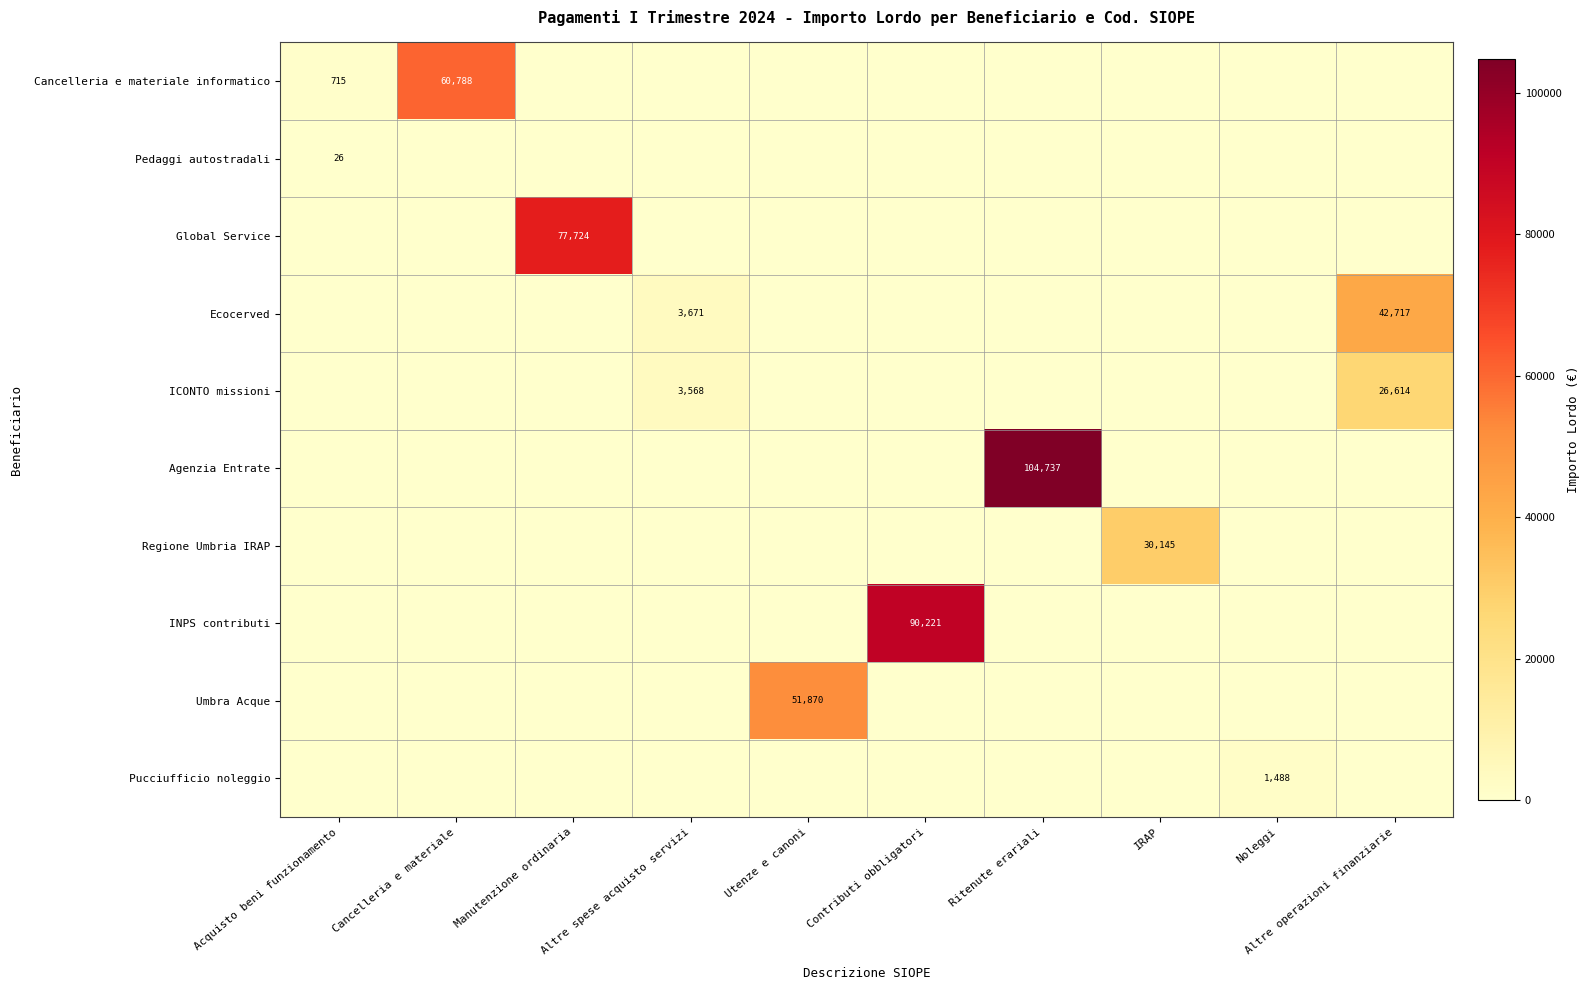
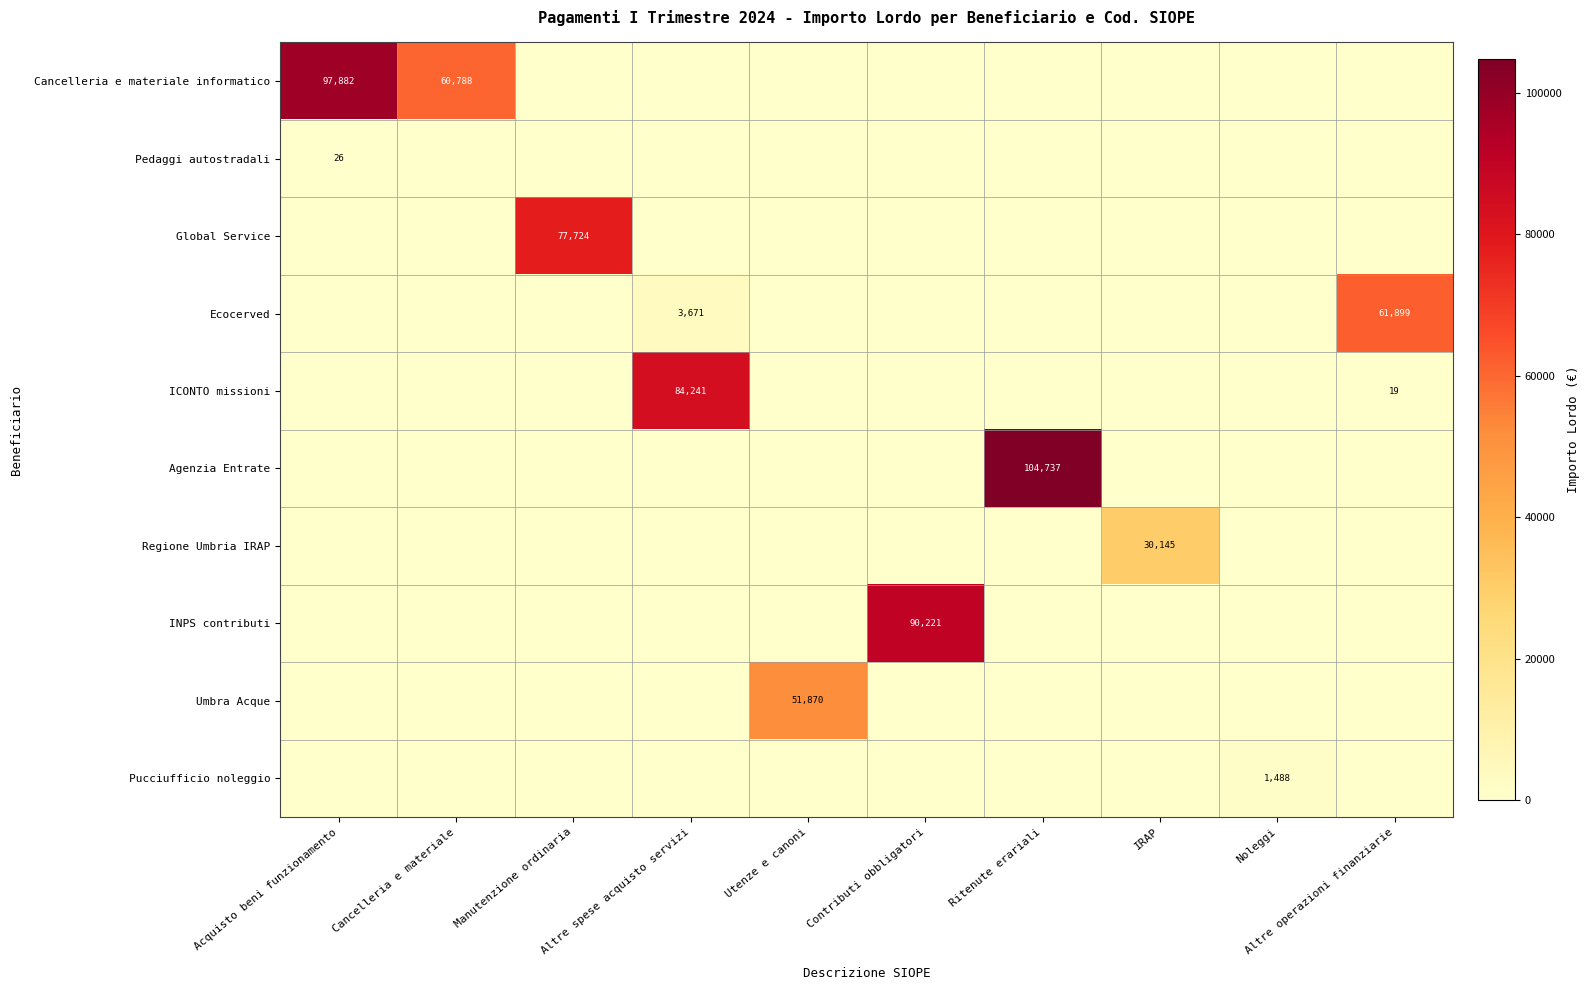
  {
    "Cancelleria e materiale informatico": {
-     "Acquisto beni funzionamento": "715",
+     "Acquisto beni funzionamento": "97,882",
      "Cancelleria e materiale": "60,788"
    },
    "Pedaggi autostradali": {
      "Acquisto beni funzionamento": "26"
    },
    "Global Service": {
      "Manutenzione ordinaria": "77,724"
    },
    "Ecocerved": {
      "Altre spese acquisto servizi": "3,671",
-     "Altre operazioni finanziarie": "42,717"
+     "Altre operazioni finanziarie": "61,899"
    },
    "ICONTO missioni": {
-     "Altre spese acquisto servizi": "3,568",
-     "Altre operazioni finanziarie": "26,614"
+     "Altre spese acquisto servizi": "84,241",
+     "Altre operazioni finanziarie": "19"
    },
    "Agenzia Entrate": {
      "Ritenute erariali": "104,737"
    },
    "Regione Umbria IRAP": {
      "IRAP": "30,145"
    },
    "INPS contributi": {
      "Contributi obbligatori": "90,221"
    },
    "Umbra Acque": {
      "Utenze e canoni": "51,870"
    },
    "Pucciufficio noleggio": {
      "Noleggi": "1,488"
    }
  }
